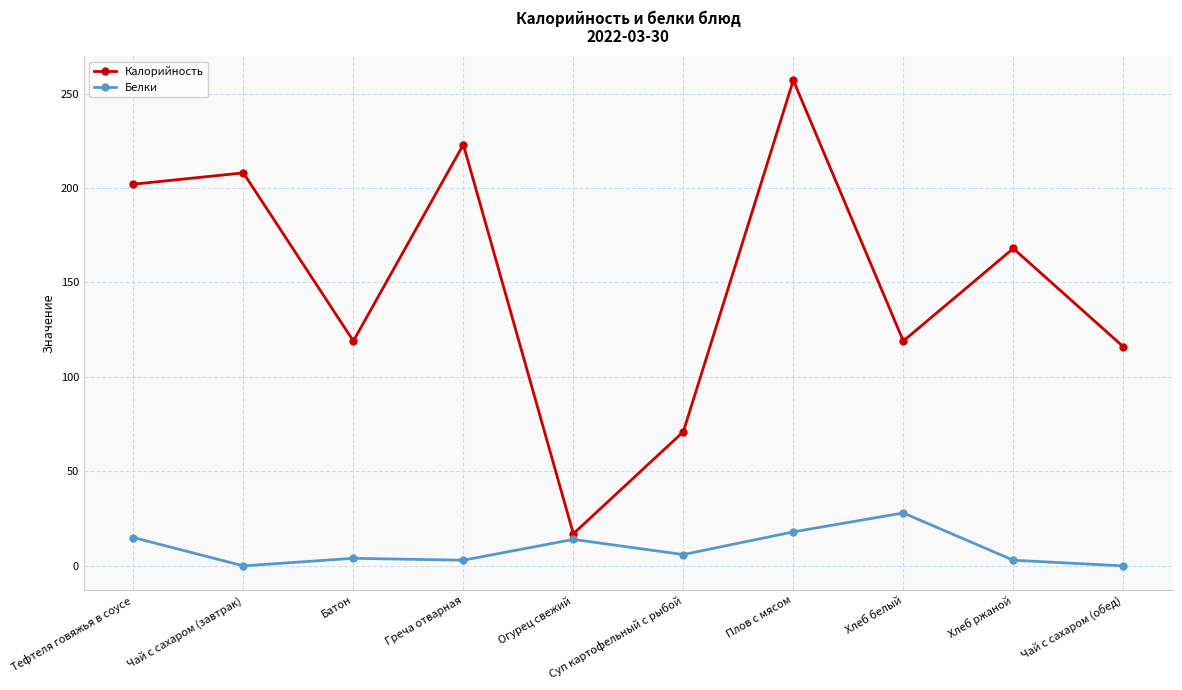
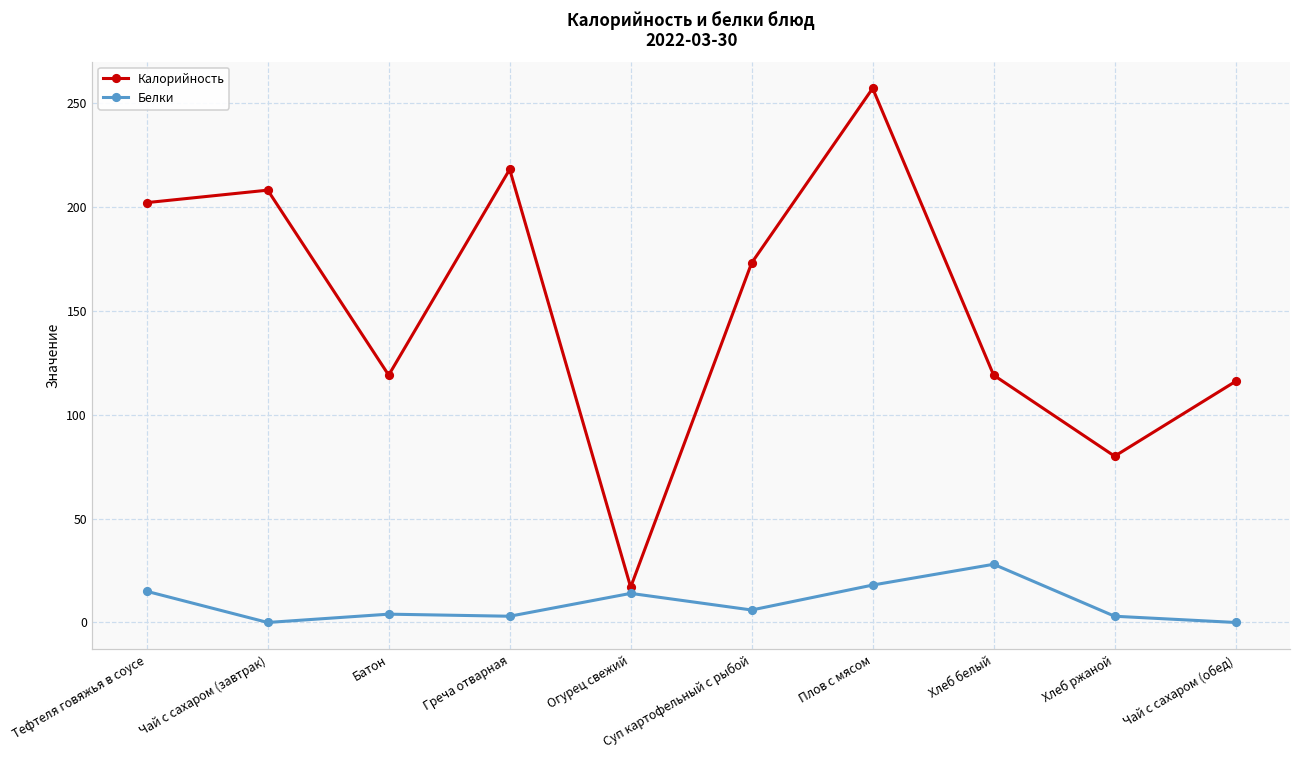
  {
    "Калорийность": {
      "Тефтеля говяжья в соусе": 202,
      "Чай с сахаром (завтрак)": 208,
      "Батон": 119,
-     "Греча отварная": 223,
+     "Греча отварная": 218,
      "Огурец свежий": 17,
-     "Суп картофельный с рыбой": 71,
+     "Суп картофельный с рыбой": 173,
      "Плов с мясом": 257,
      "Хлеб белый": 119,
-     "Хлеб ржаной": 168,
+     "Хлеб ржаной": 80,
      "Чай с сахаром (обед)": 116
    },
    "Белки": {
      "Тефтеля говяжья в соусе": 15,
      "Чай с сахаром (завтрак)": 0,
      "Батон": 4,
      "Греча отварная": 3,
      "Огурец свежий": 14,
      "Суп картофельный с рыбой": 6,
      "Плов с мясом": 18,
      "Хлеб белый": 28,
      "Хлеб ржаной": 3,
      "Чай с сахаром (обед)": 0
    }
  }
